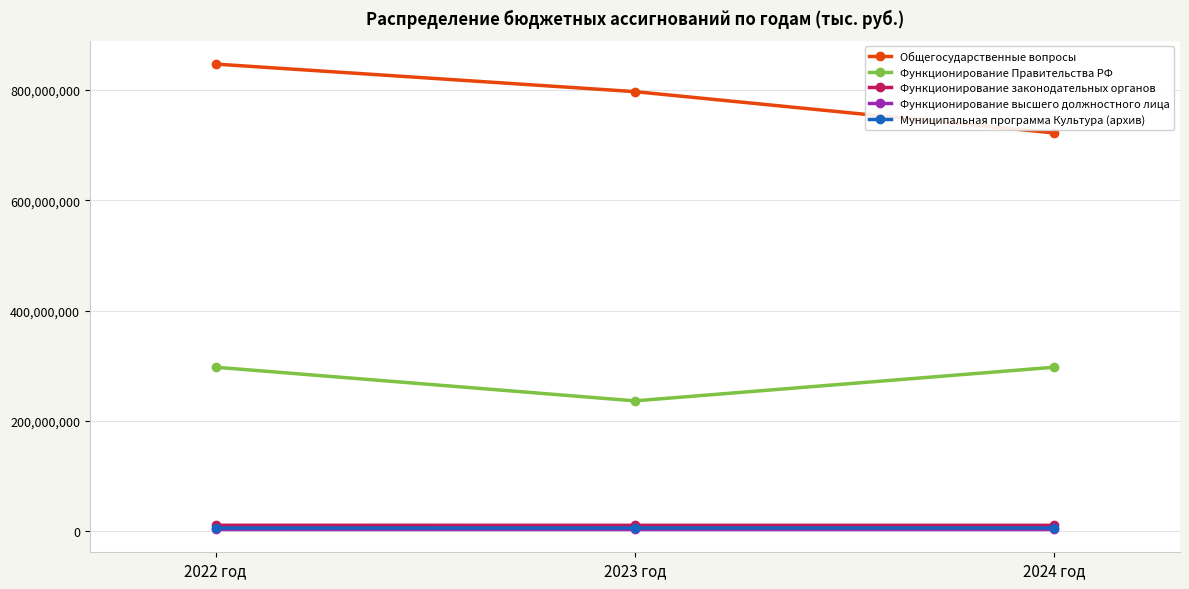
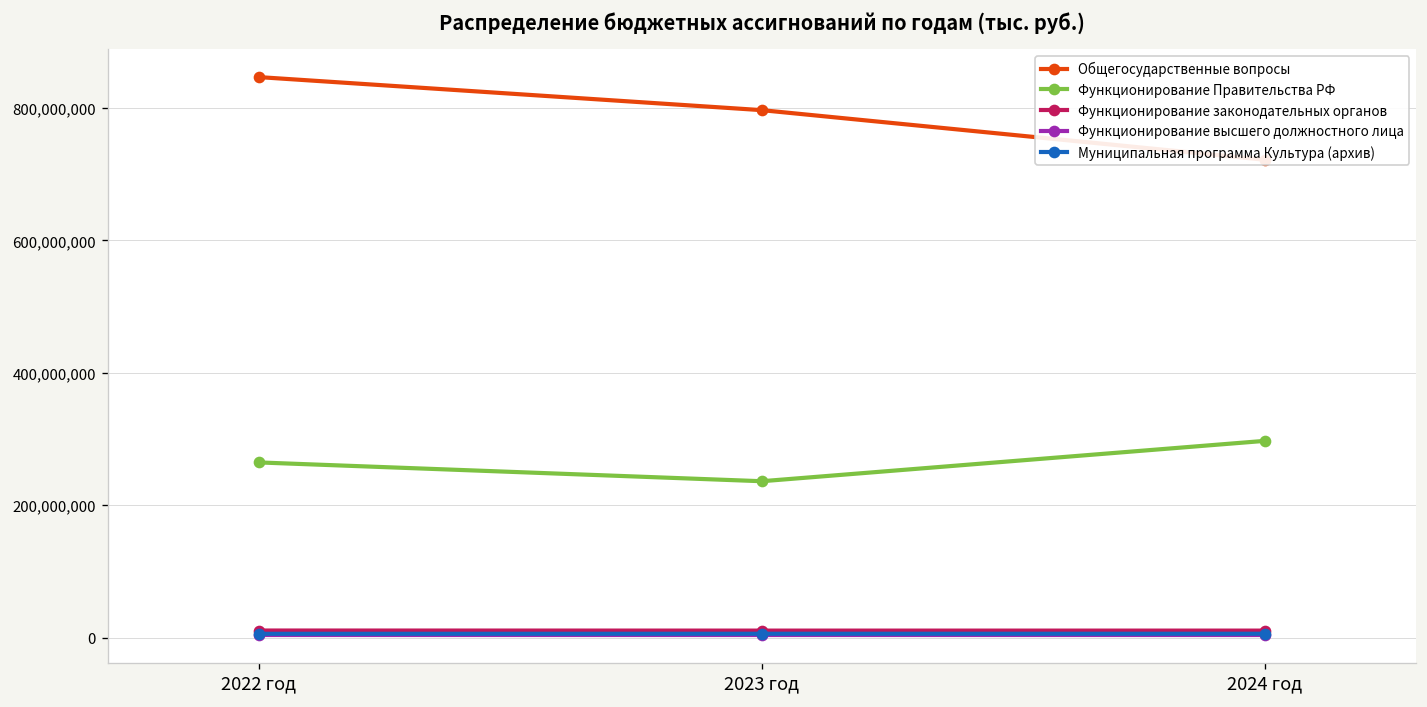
  {
    "Общегосударственные вопросы": {
      "2022 год": "850,000,000",
      "2023 год": "800,000,000",
      "2024 год": "720,000,000"
    },
    "Функционирование Правительства РФ": {
-     "2022 год": "300,000,000",
+     "2022 год": "260,000,000",
      "2023 год": "240,000,000",
      "2024 год": "300,000,000"
    },
    "Функционирование законодательных органов": {
      "2022 год": "10,000,000",
      "2023 год": "10,000,000",
      "2024 год": "10,000,000"
    }
  }
